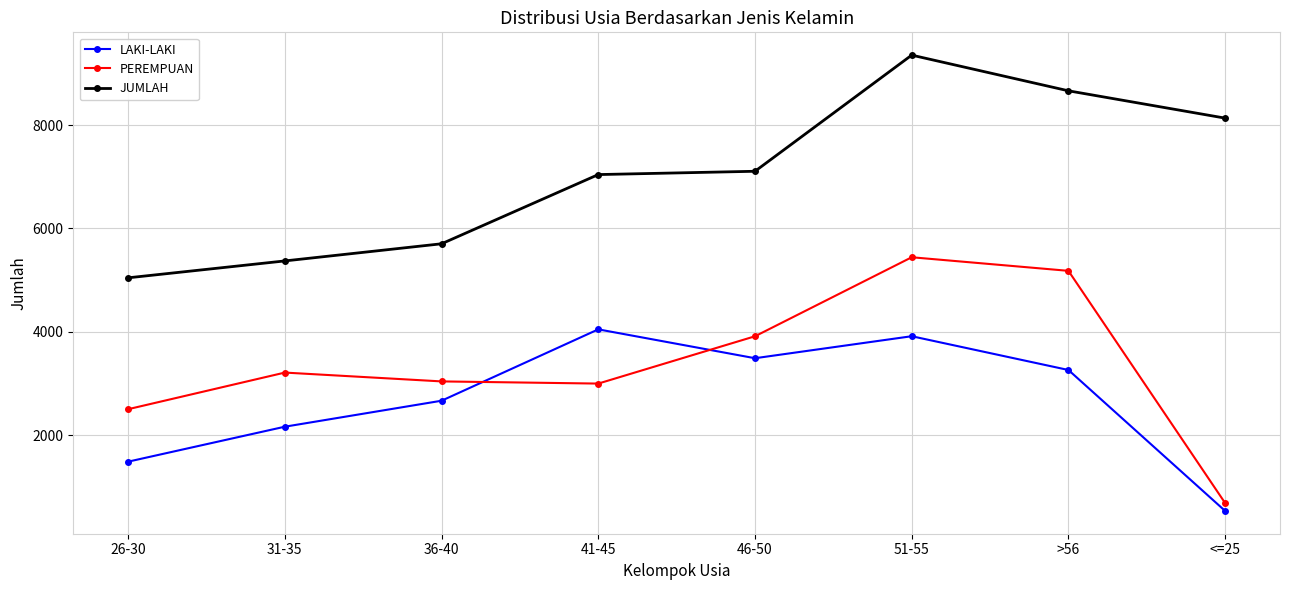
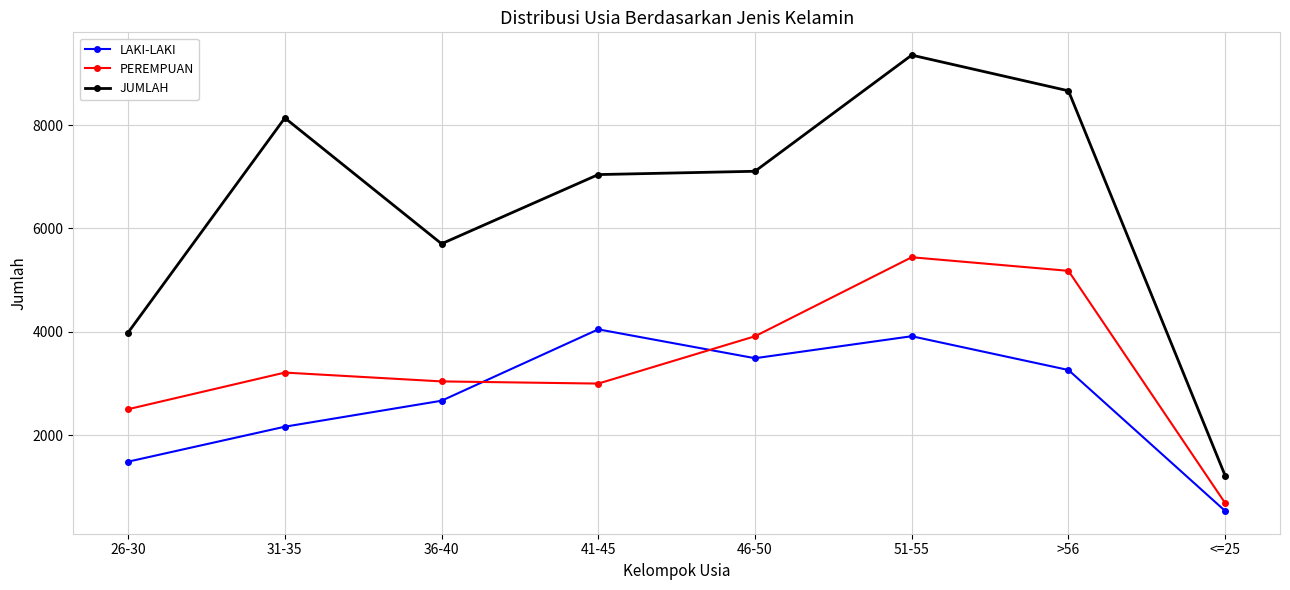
  {
    "LAKI-LAKI": {
      "26-30": 1500,
      "31-35": 2200,
      "36-40": 2700,
      "41-45": 4000,
      "46-50": 3500,
      "51-55": 3900,
      ">56": 3300,
      "<=25": 500
    },
    "PEREMPUAN": {
      "26-30": 2500,
      "31-35": 3200,
      "36-40": 3000,
      "41-45": 3000,
      "46-50": 3900,
      "51-55": 5400,
      ">56": 5200,
      "<=25": 700
    },
    "JUMLAH": {
-     "26-30": 5000,
-     "31-35": 5400,
+     "26-30": 4000,
+     "31-35": 8100,
      "36-40": 5700,
      "41-45": 7000,
      "46-50": 7100,
      "51-55": 9400,
      ">56": 8700,
-     "<=25": 8100
+     "<=25": 1200
    }
  }
